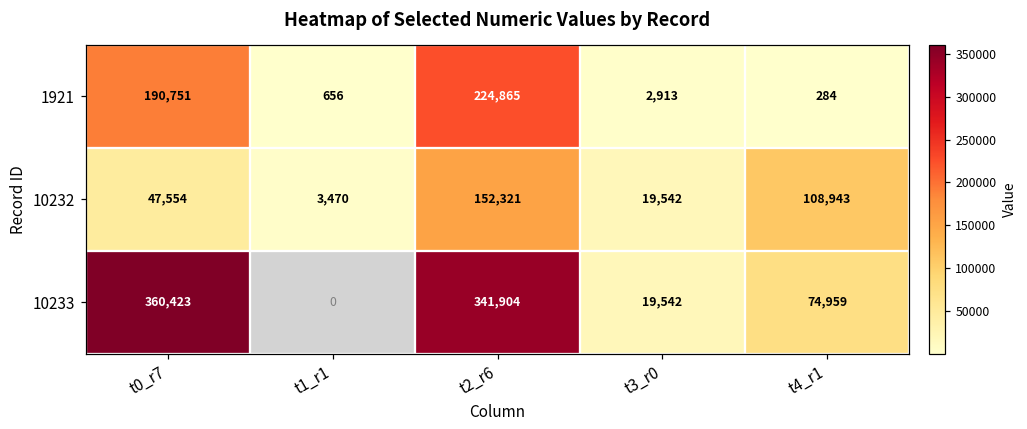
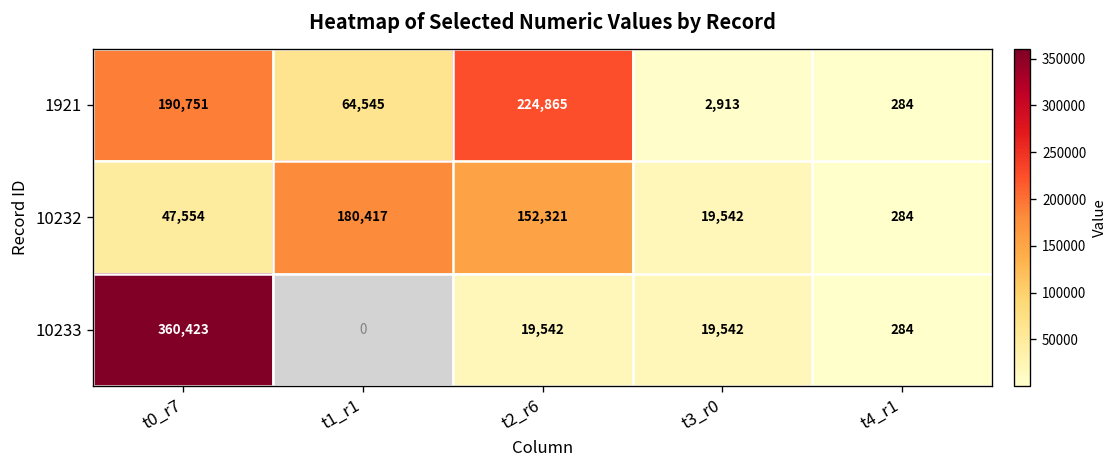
  {
    "1921": {
      "t0_r7": "190,751",
-     "t1_r1": "656",
+     "t1_r1": "64,545",
      "t2_r6": "224,865",
      "t3_r0": "2,913",
      "t4_r1": "284"
    },
    "10232": {
      "t0_r7": "47,554",
-     "t1_r1": "3,470",
+     "t1_r1": "180,417",
      "t2_r6": "152,321",
      "t3_r0": "19,542",
-     "t4_r1": "108,943"
+     "t4_r1": "284"
    },
    "10233": {
      "t0_r7": "360,423",
-     "t2_r6": "341,904",
+     "t2_r6": "19,542",
      "t3_r0": "19,542",
-     "t4_r1": "74,959"
+     "t4_r1": "284"
    }
  }
